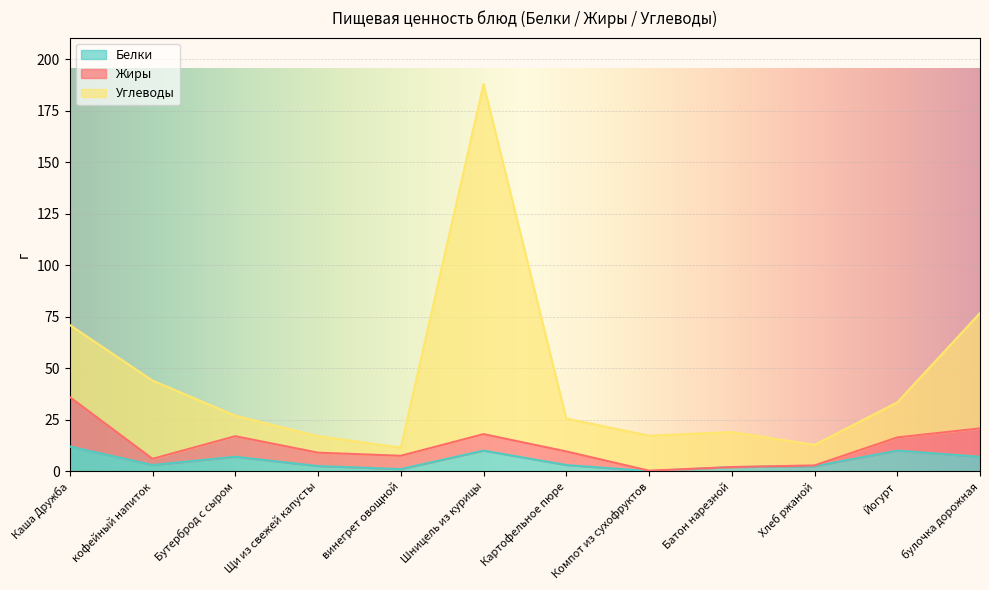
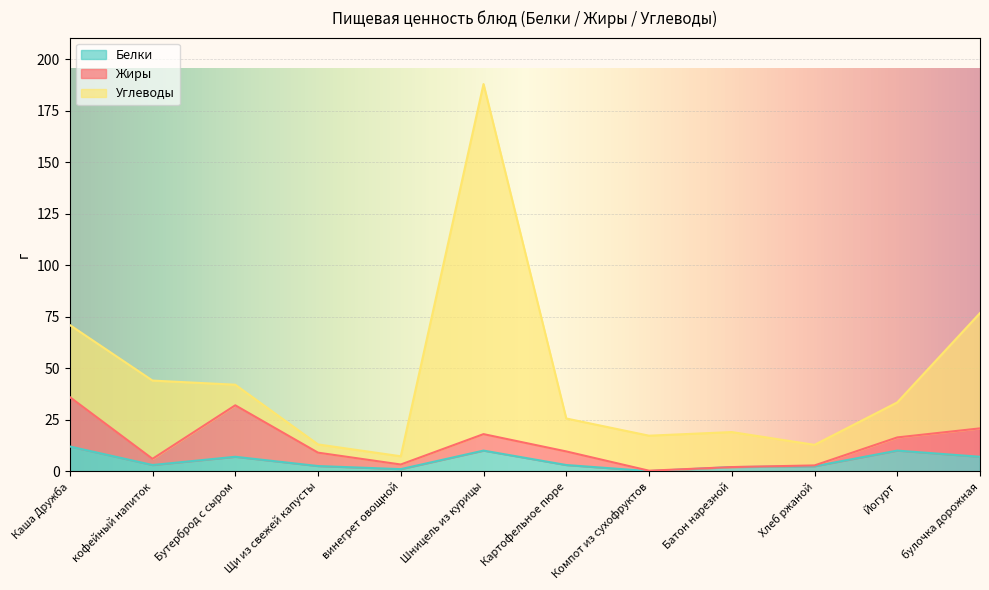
  {
    "Белки": {
      "Каша Дружба": 12,
      "кофейный напиток": 3,
      "Бутерброд с сыром": 7,
      "Щи из свежей капусты": 3,
      "винегрет овощной": 1,
      "Шницель из курицы": 10,
      "Картофельное пюре": 3,
      "Йогурт": 10,
      "булочка дорожная": 7
    },
    "Жиры": {
      "Каша Дружба": 24,
      "кофейный напиток": 3,
-     "Бутерброд с сыром": 10,
+     "Бутерброд с сыром": 25,
      "Щи из свежей капусты": 7,
-     "винегрет овощной": 6,
+     "винегрет овощной": 2,
      "Шницель из курицы": 8,
      "Картофельное пюре": 7,
      "Йогурт": 6,
      "булочка дорожная": 14
    },
    "Углеводы": {
      "Каша Дружба": 35,
      "кофейный напиток": 38,
      "Бутерброд с сыром": 10,
-     "Щи из свежей капусты": 8,
+     "Щи из свежей капусты": 4,
      "винегрет овощной": 4,
      "Шницель из курицы": 170,
      "Картофельное пюре": 16,
      "Компот из сухофруктов": 17,
      "Батон нарезной": 17,
      "Хлеб ржаной": 10,
      "Йогурт": 17,
      "булочка дорожная": 56
    }
  }
